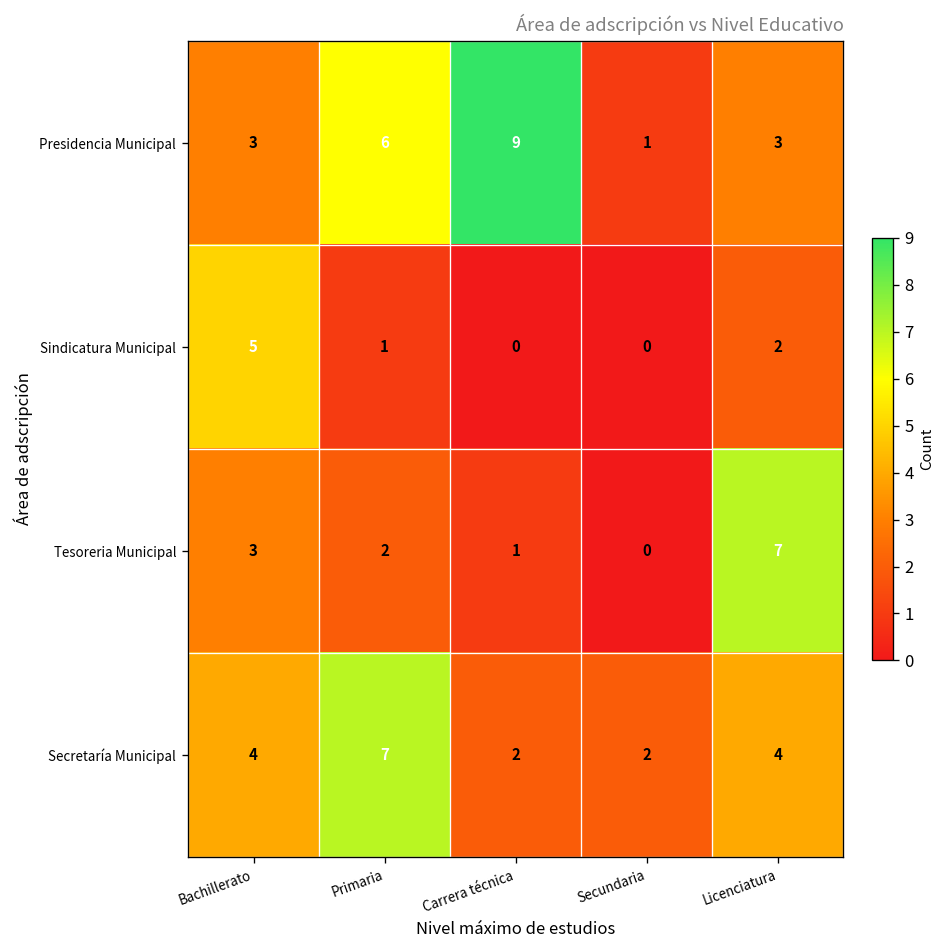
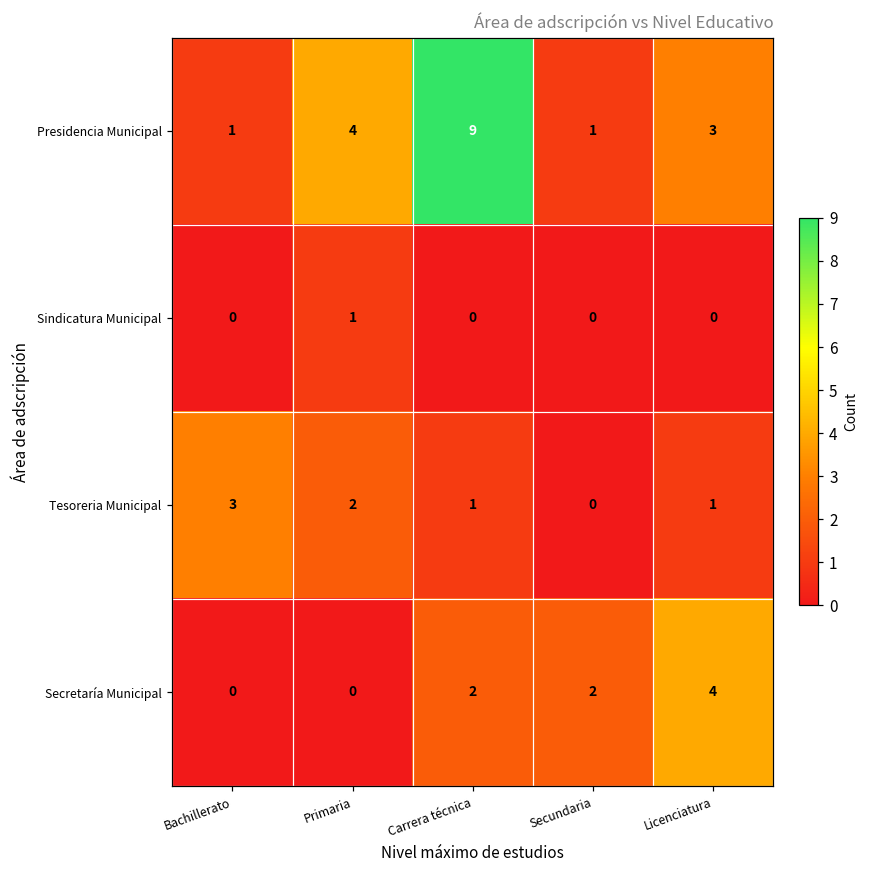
  {
    "Presidencia Municipal": {
-     "Bachillerato": 3,
-     "Primaria": 6,
+     "Bachillerato": 1,
+     "Primaria": 4,
      "Carrera técnica": 9,
      "Secundaria": 1,
      "Licenciatura": 3
    },
    "Sindicatura Municipal": {
-     "Bachillerato": 5,
+     "Bachillerato": 0,
      "Primaria": 1,
      "Carrera técnica": 0,
      "Secundaria": 0,
-     "Licenciatura": 2
+     "Licenciatura": 0
    },
    "Tesoreria Municipal": {
      "Bachillerato": 3,
      "Primaria": 2,
      "Carrera técnica": 1,
      "Secundaria": 0,
-     "Licenciatura": 7
+     "Licenciatura": 1
    },
    "Secretaría Municipal": {
-     "Bachillerato": 4,
-     "Primaria": 7,
+     "Bachillerato": 0,
+     "Primaria": 0,
      "Carrera técnica": 2,
      "Secundaria": 2,
      "Licenciatura": 4
    }
  }
